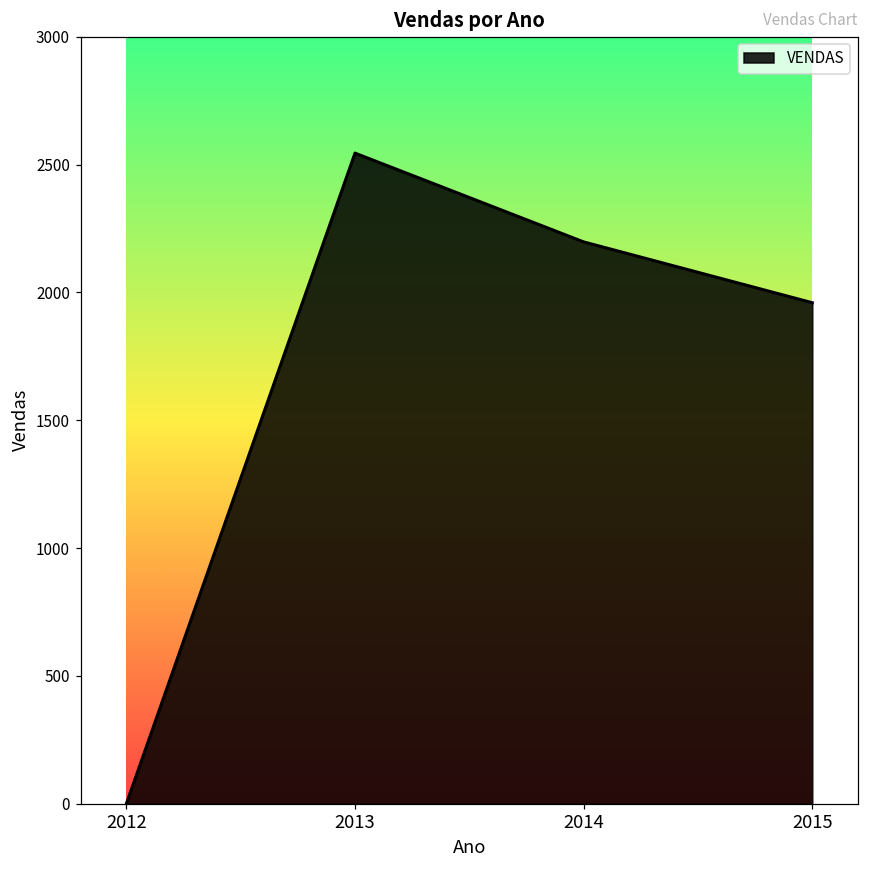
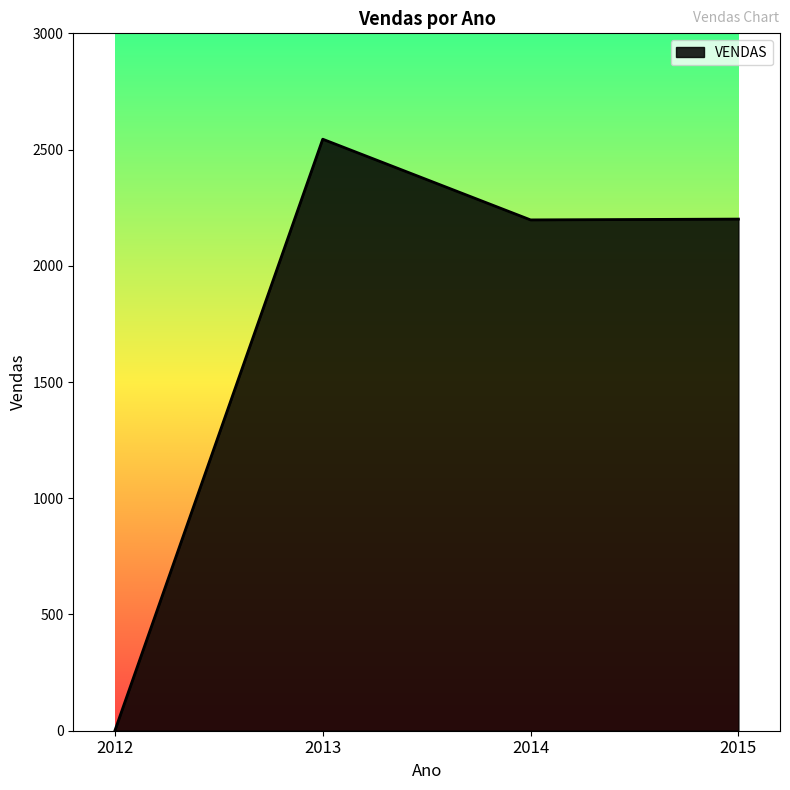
  {
    "2012": 0,
    "2013": 2540,
    "2014": 2200,
-   "2015": 1960
+   "2015": 2200
  }
